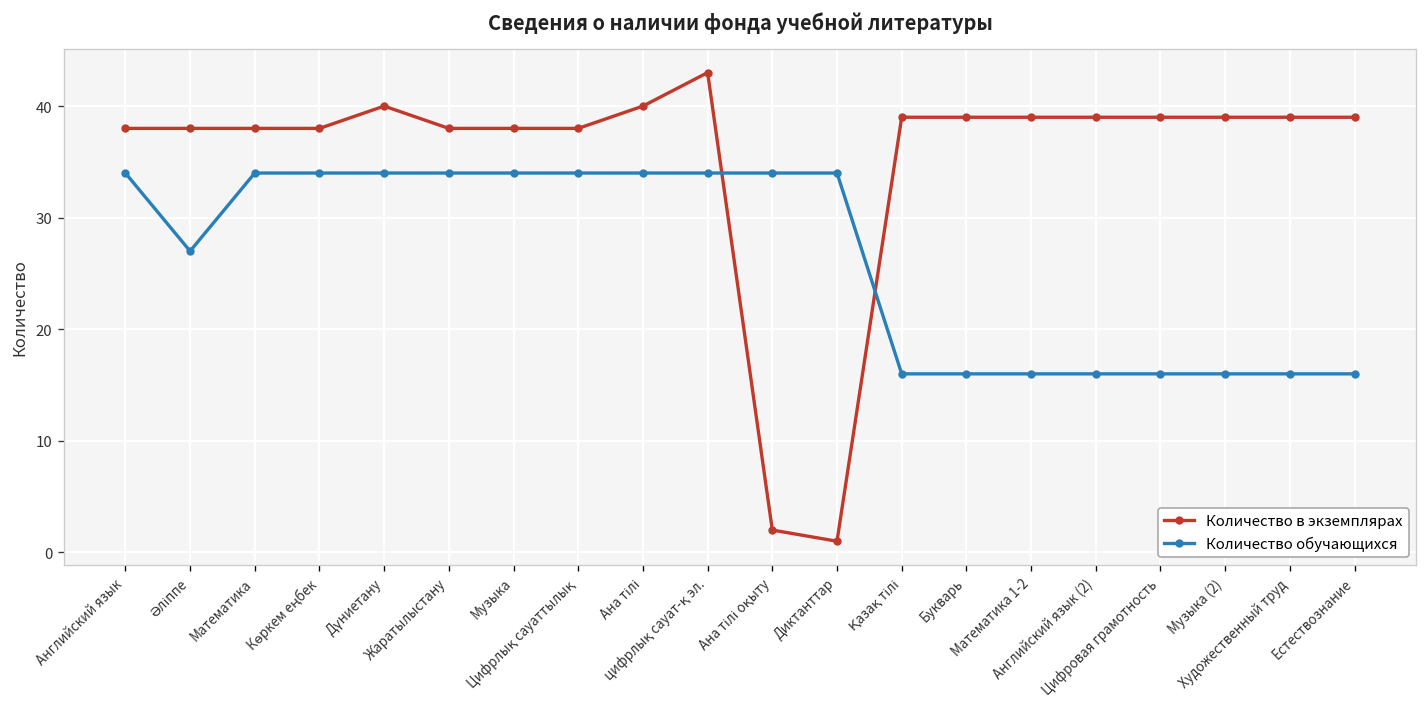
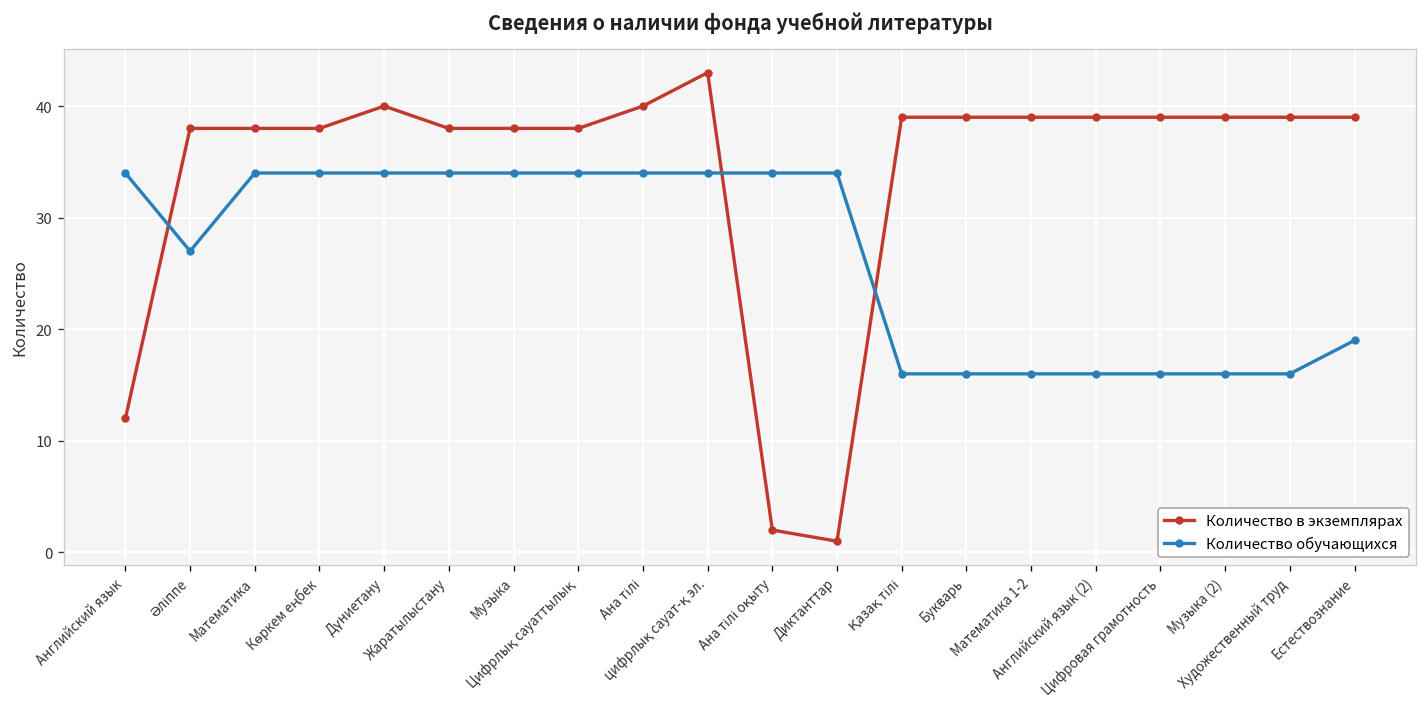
  {
    "Количество в экземплярах": {
-     "Английский язык": 38,
+     "Английский язык": 12,
      "Әліппе": 38,
      "Математика": 38,
      "Көркем еңбек": 38,
      "Дүниетану": 40,
      "Жаратылыстану": 38,
      "Музыка": 38,
      "Цифрлық сауаттылық": 38,
      "Ана тілі": 40,
      "цифрлық сауат-қ эл.": 43,
      "Ана тілі оқыту": 2,
      "Диктанттар": 1,
      "Қазақ тілі": 39,
      "Букварь": 39,
      "Математика 1-2": 39,
      "Английский язык (2)": 39,
      "Цифровая грамотность": 39,
      "Музыка (2)": 39,
      "Художественный труд": 39,
      "Естествознание": 39
    },
    "Количество обучающихся": {
      "Английский язык": 34,
      "Әліппе": 27,
      "Математика": 34,
      "Көркем еңбек": 34,
      "Дүниетану": 34,
      "Жаратылыстану": 34,
      "Музыка": 34,
      "Цифрлық сауаттылық": 34,
      "Ана тілі": 34,
      "цифрлық сауат-қ эл.": 34,
      "Ана тілі оқыту": 34,
      "Диктанттар": 34,
      "Қазақ тілі": 16,
      "Букварь": 16,
      "Математика 1-2": 16,
      "Английский язык (2)": 16,
      "Цифровая грамотность": 16,
      "Музыка (2)": 16,
      "Художественный труд": 16,
-     "Естествознание": 16
+     "Естествознание": 19
    }
  }
